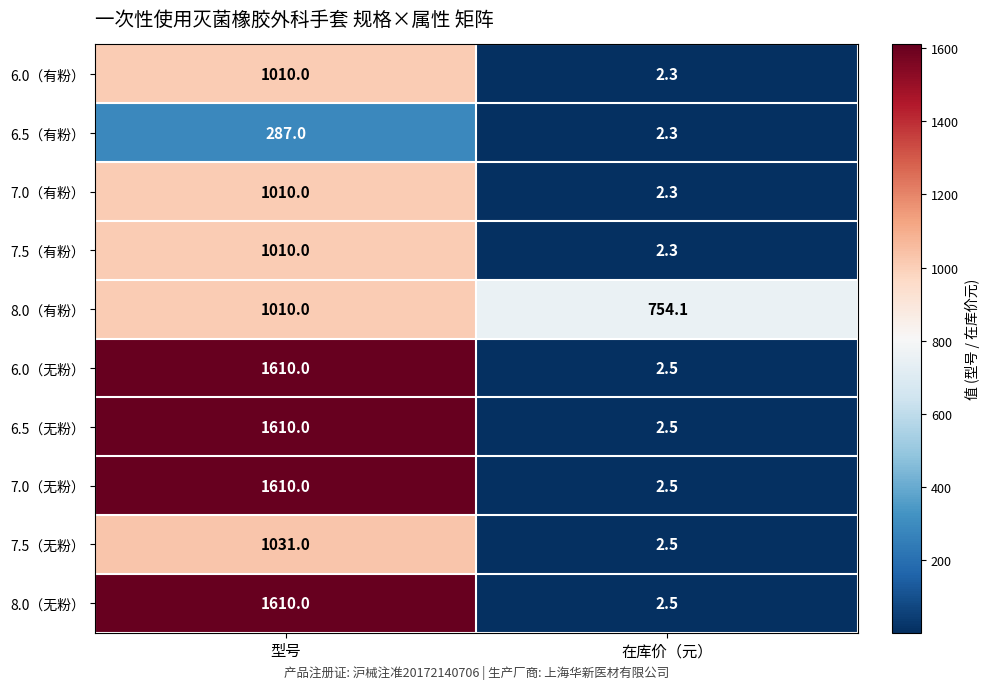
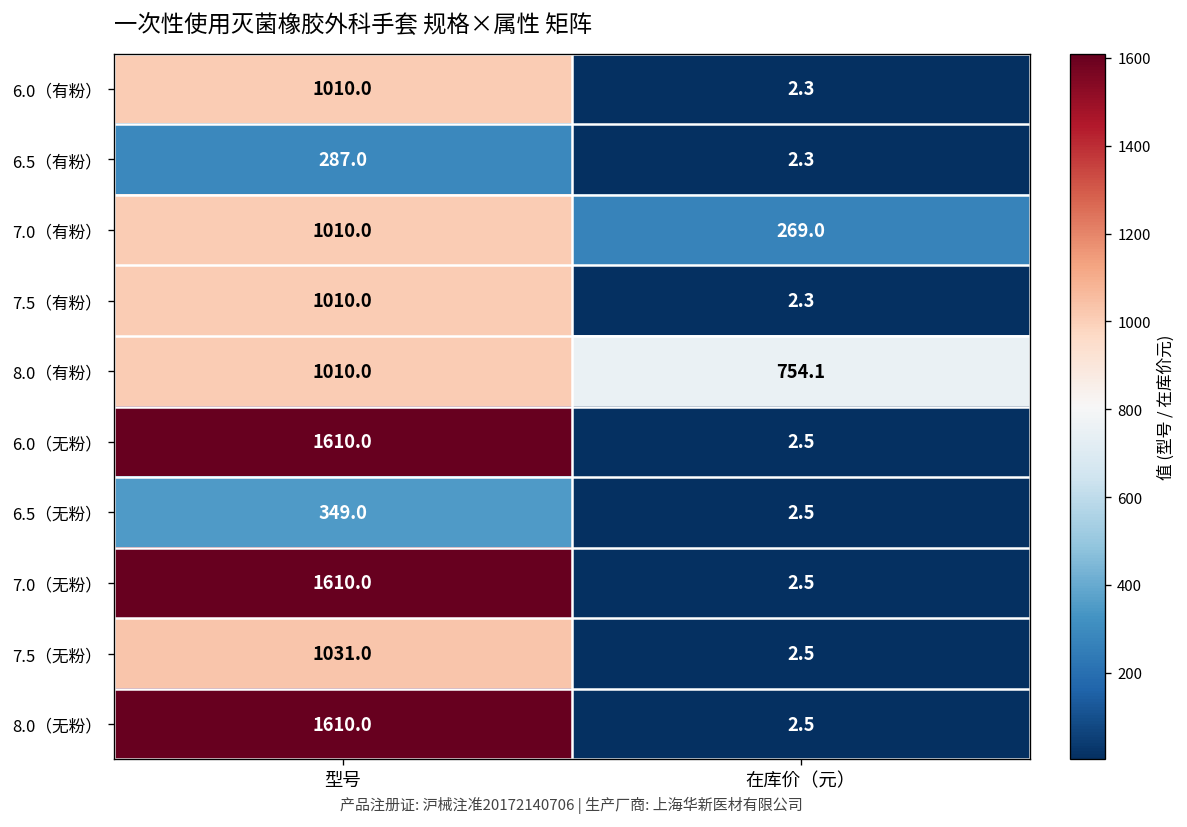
  {
    "6.0（有粉）": {
      "型号": 1010.0,
      "在库价（元）": 2.3
    },
    "6.5（有粉）": {
      "型号": 287.0,
      "在库价（元）": 2.3
    },
    "7.0（有粉）": {
      "型号": 1010.0,
-     "在库价（元）": 2.3
+     "在库价（元）": 269.0
    },
    "7.5（有粉）": {
      "型号": 1010.0,
      "在库价（元）": 2.3
    },
    "8.0（有粉）": {
      "型号": 1010.0,
      "在库价（元）": 754.1
    },
    "6.0（无粉）": {
      "型号": 1610.0,
      "在库价（元）": 2.5
    },
    "6.5（无粉）": {
-     "型号": 1610.0,
+     "型号": 349.0,
      "在库价（元）": 2.5
    },
    "7.0（无粉）": {
      "型号": 1610.0,
      "在库价（元）": 2.5
    },
    "7.5（无粉）": {
      "型号": 1031.0,
      "在库价（元）": 2.5
    },
    "8.0（无粉）": {
      "型号": 1610.0,
      "在库价（元）": 2.5
    }
  }
